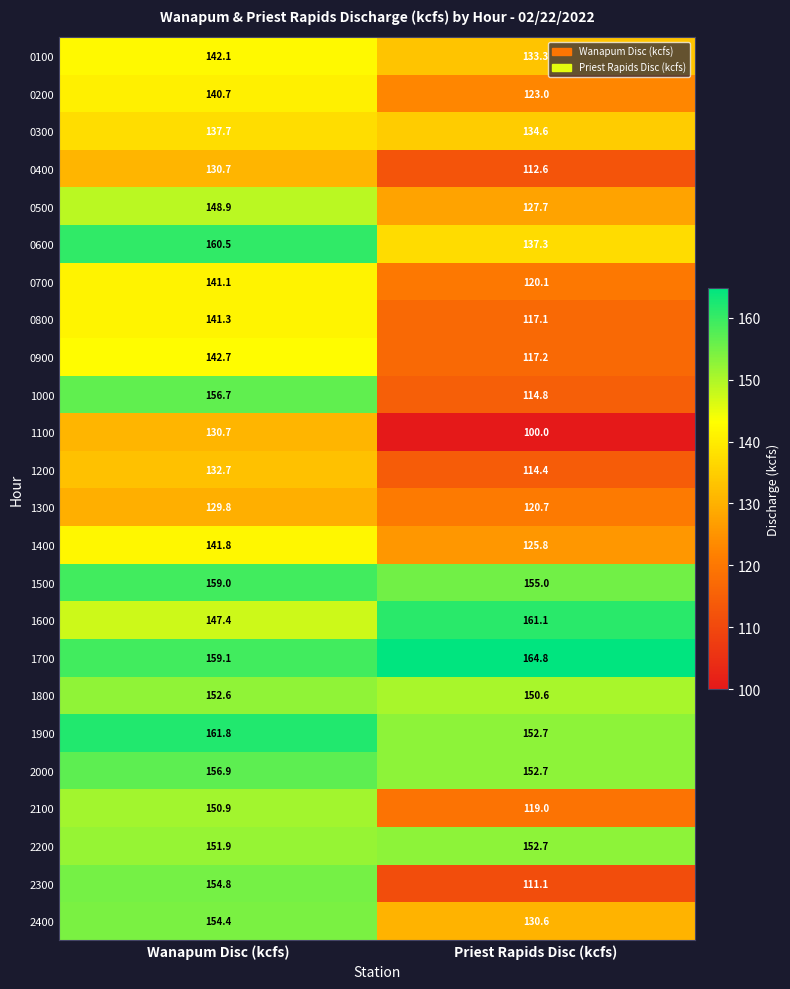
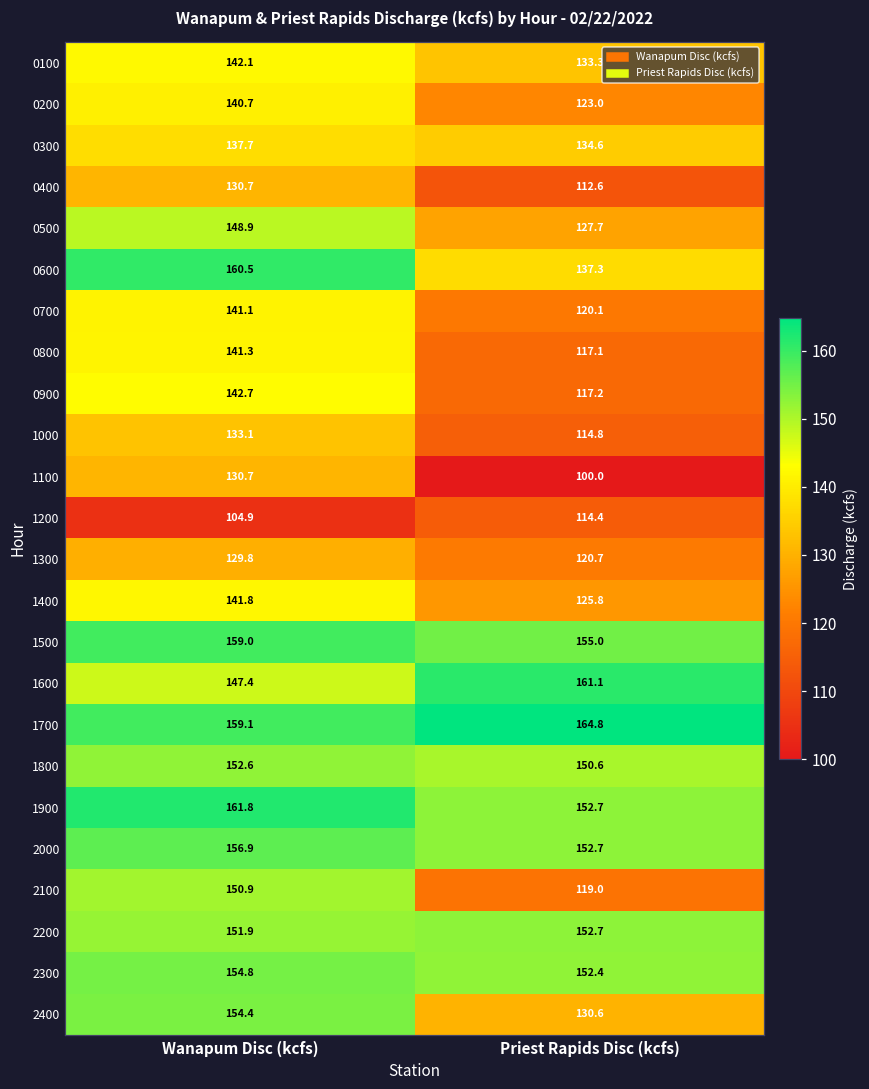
  {
    "0100": {
      "Wanapum Disc (kcfs)": 142.1
    },
    "0200": {
      "Wanapum Disc (kcfs)": 140.7,
      "Priest Rapids Disc (kcfs)": 123.0
    },
    "0300": {
      "Wanapum Disc (kcfs)": 137.7,
      "Priest Rapids Disc (kcfs)": 134.6
    },
    "0400": {
      "Wanapum Disc (kcfs)": 130.7,
      "Priest Rapids Disc (kcfs)": 112.6
    },
    "0500": {
      "Wanapum Disc (kcfs)": 148.9,
      "Priest Rapids Disc (kcfs)": 127.7
    },
    "0600": {
      "Wanapum Disc (kcfs)": 160.5,
      "Priest Rapids Disc (kcfs)": 137.3
    },
    "0700": {
      "Wanapum Disc (kcfs)": 141.1,
      "Priest Rapids Disc (kcfs)": 120.1
    },
    "0800": {
      "Wanapum Disc (kcfs)": 141.3,
      "Priest Rapids Disc (kcfs)": 117.1
    },
    "0900": {
      "Wanapum Disc (kcfs)": 142.7,
      "Priest Rapids Disc (kcfs)": 117.2
    },
    "1000": {
-     "Wanapum Disc (kcfs)": 156.7,
+     "Wanapum Disc (kcfs)": 133.1,
      "Priest Rapids Disc (kcfs)": 114.8
    },
    "1100": {
      "Wanapum Disc (kcfs)": 130.7,
      "Priest Rapids Disc (kcfs)": 100.0
    },
    "1200": {
-     "Wanapum Disc (kcfs)": 132.7,
+     "Wanapum Disc (kcfs)": 104.9,
      "Priest Rapids Disc (kcfs)": 114.4
    },
    "1300": {
      "Wanapum Disc (kcfs)": 129.8,
      "Priest Rapids Disc (kcfs)": 120.7
    },
    "1400": {
      "Wanapum Disc (kcfs)": 141.8,
      "Priest Rapids Disc (kcfs)": 125.8
    },
    "1500": {
      "Wanapum Disc (kcfs)": 159.0,
      "Priest Rapids Disc (kcfs)": 155.0
    },
    "1600": {
      "Wanapum Disc (kcfs)": 147.4,
      "Priest Rapids Disc (kcfs)": 161.1
    },
    "1700": {
      "Wanapum Disc (kcfs)": 159.1,
      "Priest Rapids Disc (kcfs)": 164.8
    },
    "1800": {
      "Wanapum Disc (kcfs)": 152.6,
      "Priest Rapids Disc (kcfs)": 150.6
    },
    "1900": {
      "Wanapum Disc (kcfs)": 161.8,
      "Priest Rapids Disc (kcfs)": 152.7
    },
    "2000": {
      "Wanapum Disc (kcfs)": 156.9,
      "Priest Rapids Disc (kcfs)": 152.7
    },
    "2100": {
      "Wanapum Disc (kcfs)": 150.9,
      "Priest Rapids Disc (kcfs)": 119.0
    },
    "2200": {
      "Wanapum Disc (kcfs)": 151.9,
      "Priest Rapids Disc (kcfs)": 152.7
    },
    "2300": {
      "Wanapum Disc (kcfs)": 154.8,
-     "Priest Rapids Disc (kcfs)": 111.1
+     "Priest Rapids Disc (kcfs)": 152.4
    },
    "2400": {
      "Wanapum Disc (kcfs)": 154.4,
      "Priest Rapids Disc (kcfs)": 130.6
    }
  }
